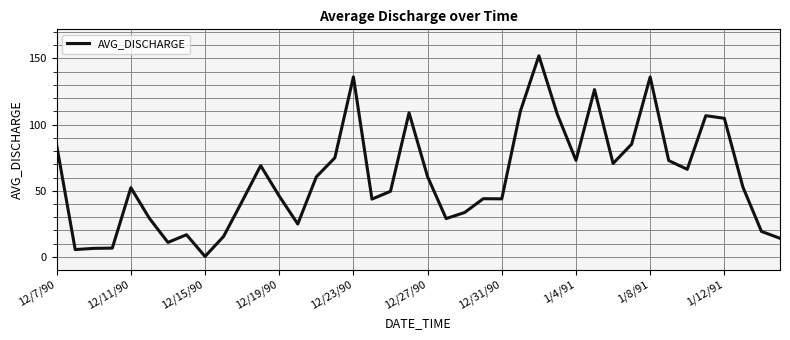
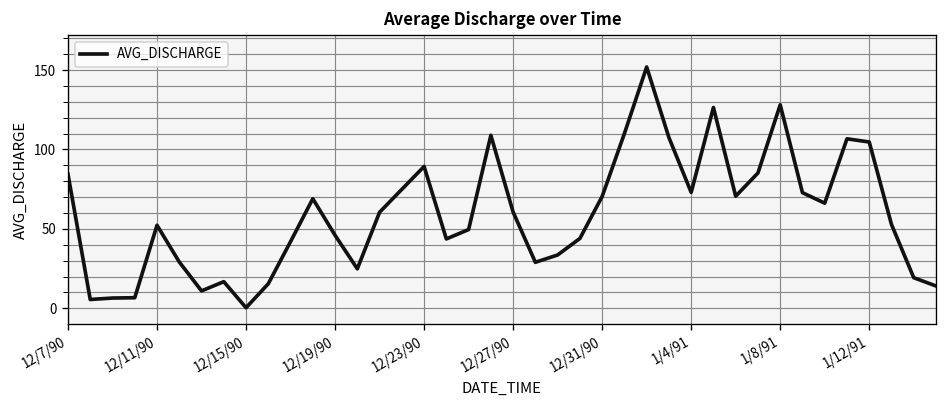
  {
    "12/7/90": 84,
    "12/11/90": 52,
    "12/15/90": 0,
    "12/19/90": 46,
-   "12/23/90": 136,
+   "12/23/90": 89,
    "12/27/90": 61,
-   "12/31/90": 44,
+   "12/31/90": 70,
    "1/4/91": 73,
-   "1/8/91": 136,
+   "1/8/91": 128,
    "1/12/91": 105
  }
